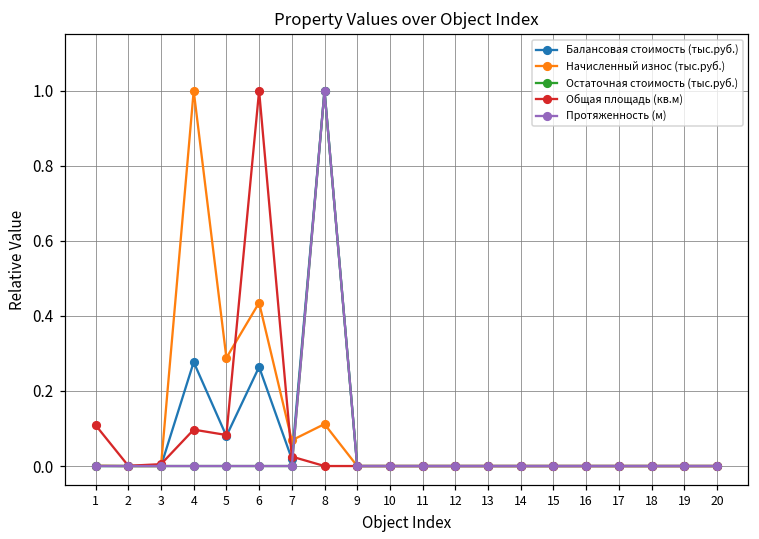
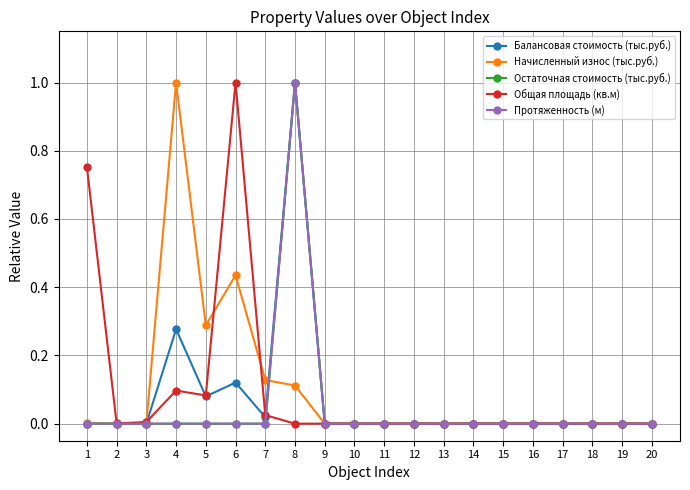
  {
    "Балансовая стоимость (тыс.руб.)": {
      "4": 0.28,
-     "6": 0.26
+     "6": 0.12
    },
    "Начисленный износ (тыс.руб.)": {
      "4": 1.00,
      "5": 0.29,
      "6": 0.44,
-     "7": 0.07,
+     "7": 0.13,
      "8": 0.11
    },
    "Протяженность (м)": {
      "4": 0.00,
      "5": 0.00,
      "6": 0.00,
      "7": 0.00
    },
    "Общая площадь (кв.м)": {
-     "1": 0.11,
+     "1": 0.75,
      "4": 0.10,
      "6": 1.00,
      "8": 0.00
    }
  }
